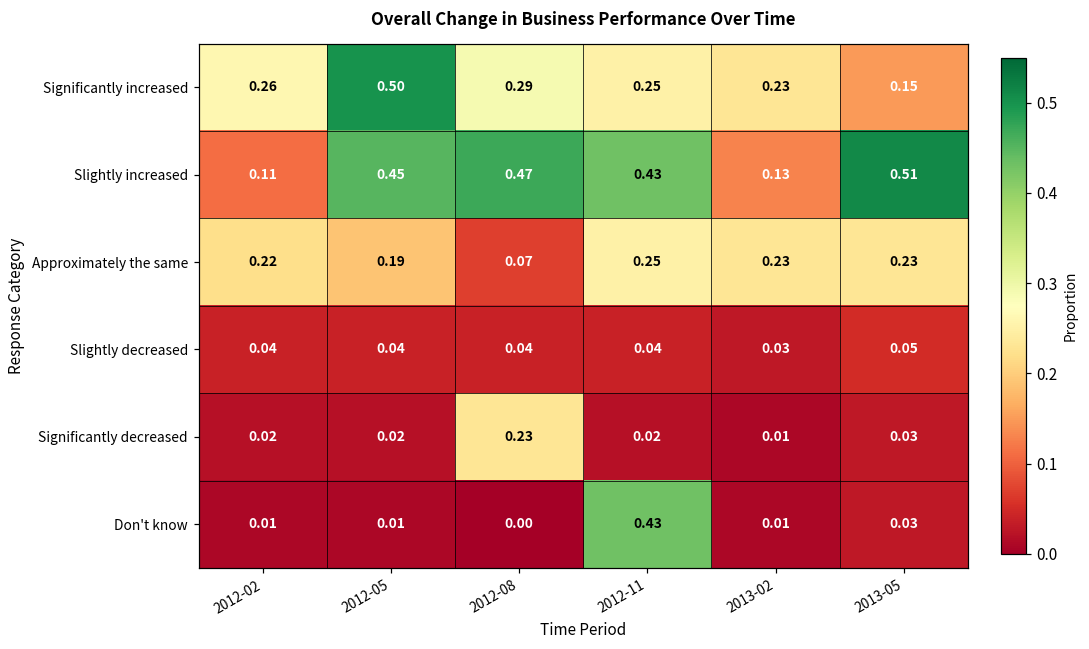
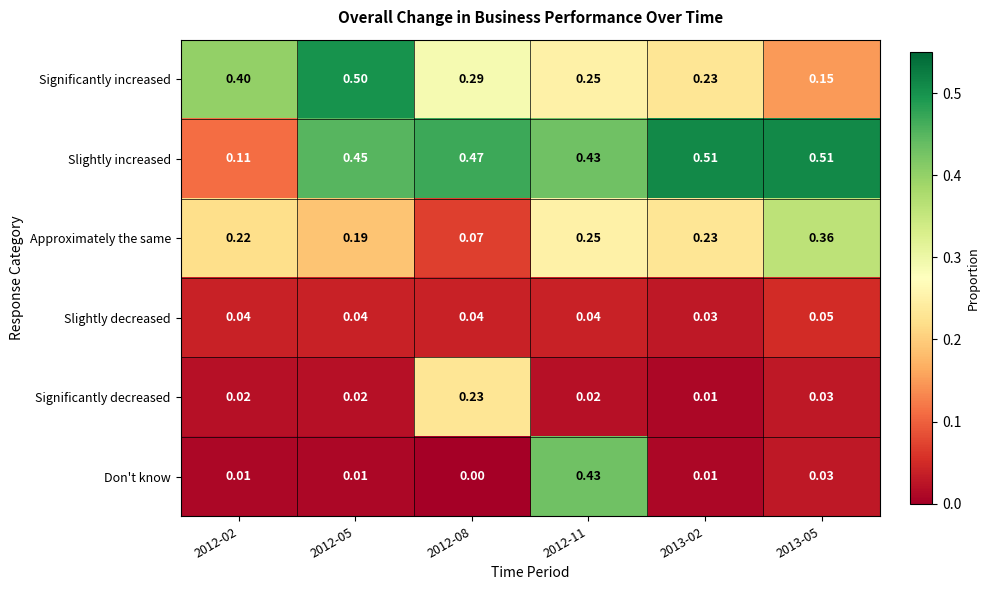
  {
    "Significantly increased": {
-     "2012-02": 0.26,
+     "2012-02": 0.40,
      "2012-05": 0.50,
      "2012-08": 0.29,
      "2012-11": 0.25,
      "2013-02": 0.23,
      "2013-05": 0.15
    },
    "Slightly increased": {
      "2012-02": 0.11,
      "2012-05": 0.45,
      "2012-08": 0.47,
      "2012-11": 0.43,
-     "2013-02": 0.13,
+     "2013-02": 0.51,
      "2013-05": 0.51
    },
    "Approximately the same": {
      "2012-02": 0.22,
      "2012-05": 0.19,
      "2012-08": 0.07,
      "2012-11": 0.25,
      "2013-02": 0.23,
-     "2013-05": 0.23
+     "2013-05": 0.36
    },
    "Slightly decreased": {
      "2012-02": 0.04,
      "2012-05": 0.04,
      "2012-08": 0.04,
      "2012-11": 0.04,
      "2013-02": 0.03,
      "2013-05": 0.05
    },
    "Significantly decreased": {
      "2012-02": 0.02,
      "2012-05": 0.02,
      "2012-08": 0.23,
      "2012-11": 0.02,
      "2013-02": 0.01,
      "2013-05": 0.03
    },
    "Don't know": {
      "2012-02": 0.01,
      "2012-05": 0.01,
      "2012-08": 0.00,
      "2012-11": 0.43,
      "2013-02": 0.01,
      "2013-05": 0.03
    }
  }
